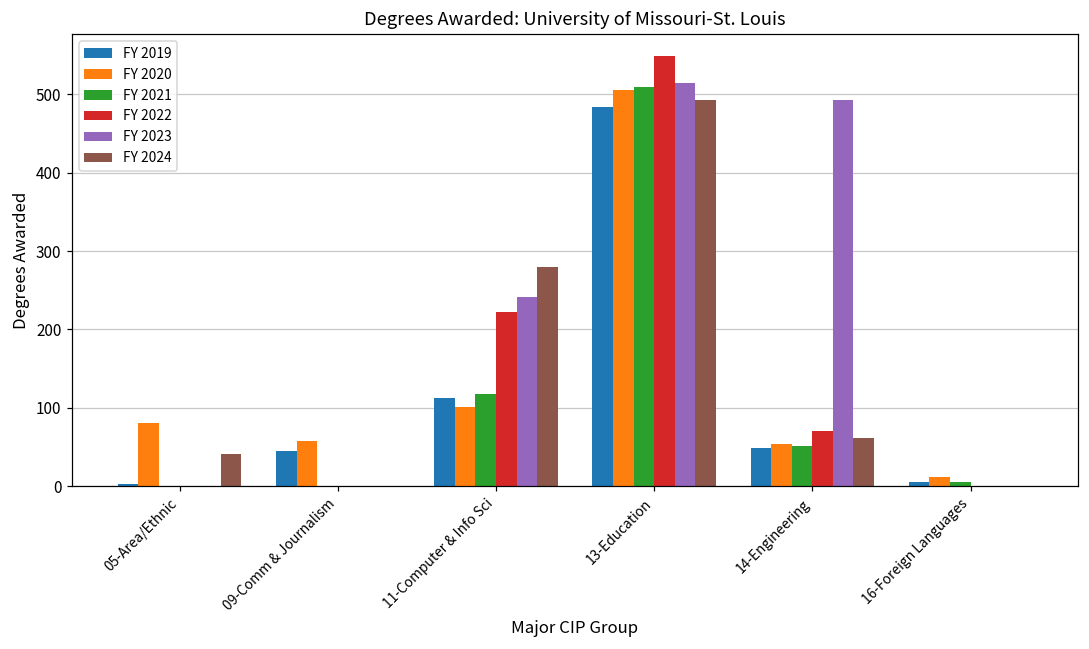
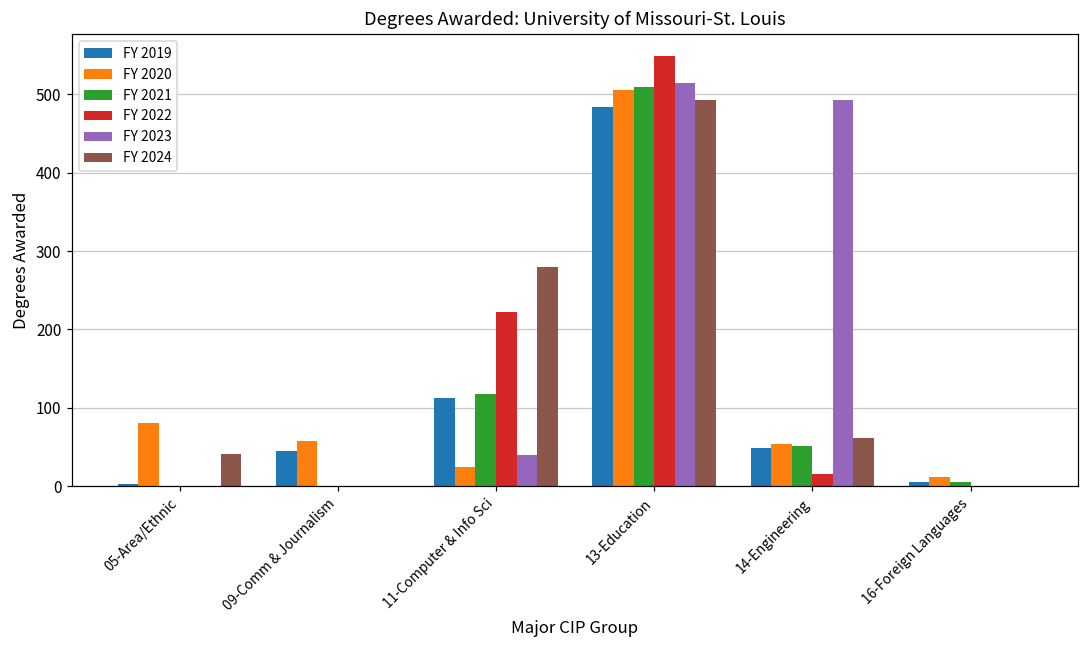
  {
    "FY 2019": {
      "09-Comm & Journalism": 50,
      "11-Computer & Info Sci": 110,
      "13-Education": 480,
      "14-Engineering": 50,
      "16-Foreign Languages": 10
    },
    "FY 2020": {
      "05-Area/Ethnic": 80,
      "09-Comm & Journalism": 60,
-     "11-Computer & Info Sci": 100,
+     "11-Computer & Info Sci": 30,
      "13-Education": 510,
      "14-Engineering": 50,
      "16-Foreign Languages": 10
    },
    "FY 2021": {
      "05-Area/Ethnic": 0,
      "09-Comm & Journalism": 0,
      "11-Computer & Info Sci": 120,
      "13-Education": 510,
      "14-Engineering": 50,
      "16-Foreign Languages": 10
    },
    "FY 2022": {
      "05-Area/Ethnic": 0,
      "09-Comm & Journalism": 0,
      "11-Computer & Info Sci": 220,
      "13-Education": 550,
-     "14-Engineering": 70,
+     "14-Engineering": 20,
      "16-Foreign Languages": 0
    },
    "FY 2023": {
      "05-Area/Ethnic": 0,
      "09-Comm & Journalism": 0,
-     "11-Computer & Info Sci": 240,
+     "11-Computer & Info Sci": 40,
      "13-Education": 510,
      "14-Engineering": 490,
      "16-Foreign Languages": 0
    },
    "FY 2024": {
      "05-Area/Ethnic": 40,
      "09-Comm & Journalism": 0,
      "11-Computer & Info Sci": 280,
      "13-Education": 490,
      "14-Engineering": 60,
      "16-Foreign Languages": 0
    }
  }
